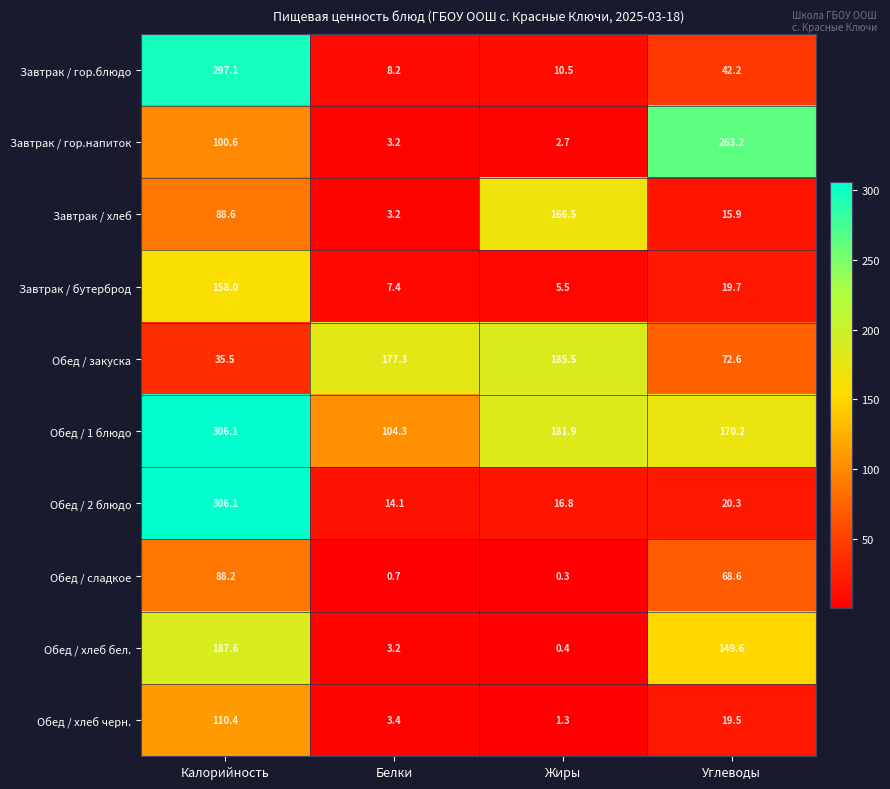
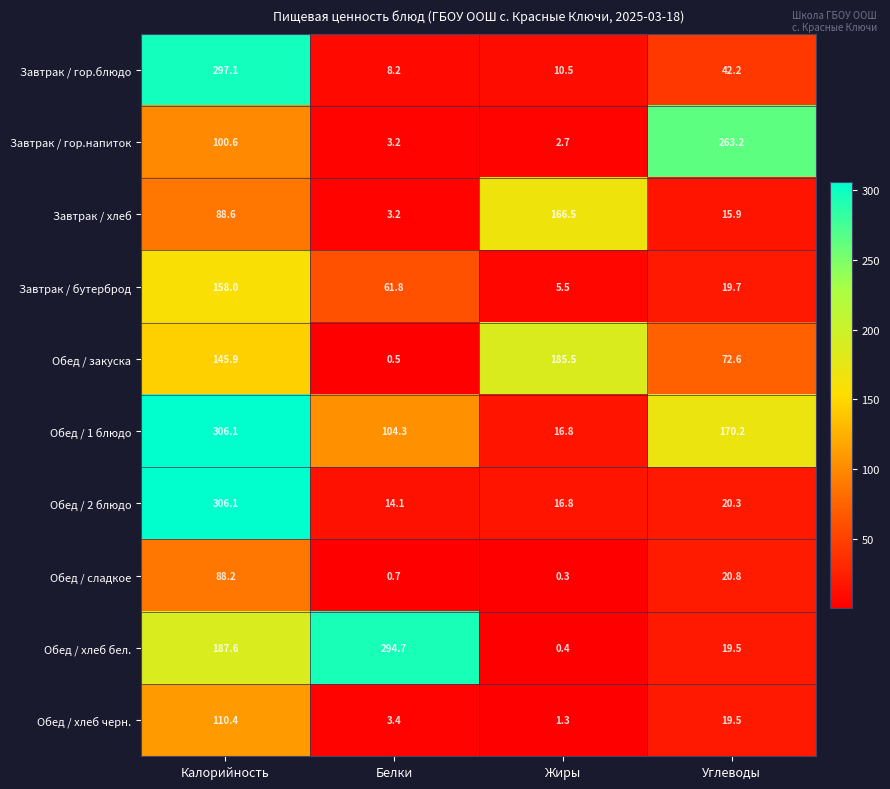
  {
    "Завтрак / гор.блюдо": {
      "Калорийность": 297.1,
      "Белки": 8.2,
      "Жиры": 10.5,
      "Углеводы": 42.2
    },
    "Завтрак / гор.напиток": {
      "Калорийность": 100.6,
      "Белки": 3.2,
      "Жиры": 2.7,
      "Углеводы": 263.2
    },
    "Завтрак / хлеб": {
      "Калорийность": 88.6,
      "Белки": 3.2,
      "Жиры": 166.5,
      "Углеводы": 15.9
    },
    "Завтрак / бутерброд": {
      "Калорийность": 158.0,
-     "Белки": 7.4,
+     "Белки": 61.8,
      "Жиры": 5.5,
      "Углеводы": 19.7
    },
    "Обед / закуска": {
-     "Калорийность": 35.5,
-     "Белки": 177.3,
+     "Калорийность": 145.9,
+     "Белки": 0.5,
      "Жиры": 185.5,
      "Углеводы": 72.6
    },
    "Обед / 1 блюдо": {
      "Калорийность": 306.1,
      "Белки": 104.3,
-     "Жиры": 181.9,
+     "Жиры": 16.8,
      "Углеводы": 170.2
    },
    "Обед / 2 блюдо": {
      "Калорийность": 306.1,
      "Белки": 14.1,
      "Жиры": 16.8,
      "Углеводы": 20.3
    },
    "Обед / сладкое": {
      "Калорийность": 88.2,
      "Белки": 0.7,
      "Жиры": 0.3,
-     "Углеводы": 68.6
+     "Углеводы": 20.8
    },
    "Обед / хлеб бел.": {
      "Калорийность": 187.6,
-     "Белки": 3.2,
+     "Белки": 294.7,
      "Жиры": 0.4,
-     "Углеводы": 149.6
+     "Углеводы": 19.5
    },
    "Обед / хлеб черн.": {
      "Калорийность": 110.4,
      "Белки": 3.4,
      "Жиры": 1.3,
      "Углеводы": 19.5
    }
  }
